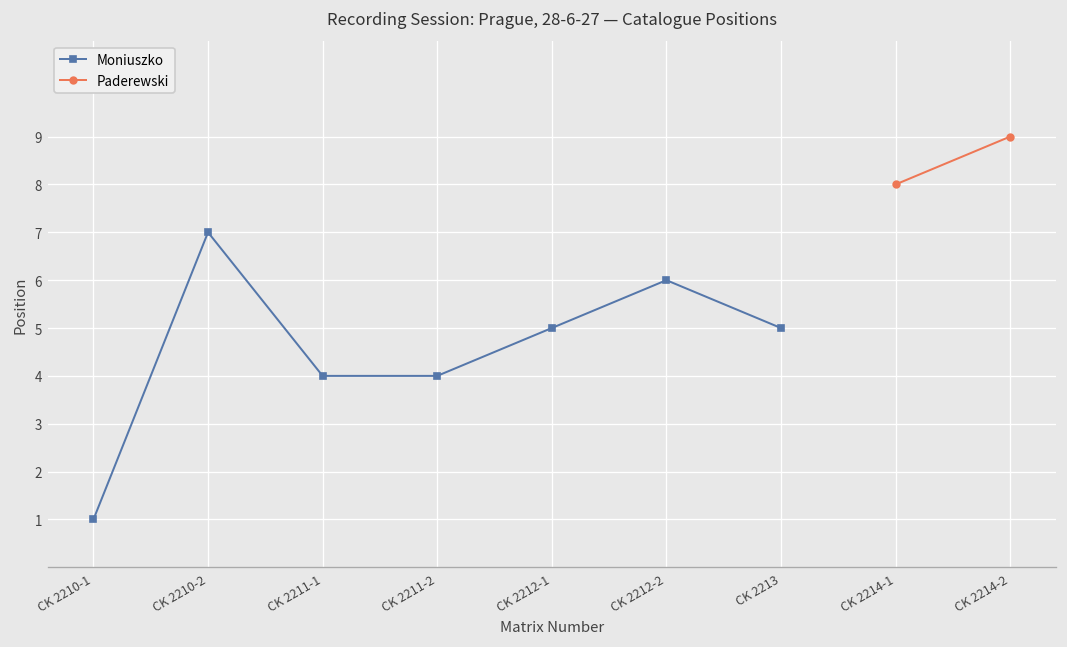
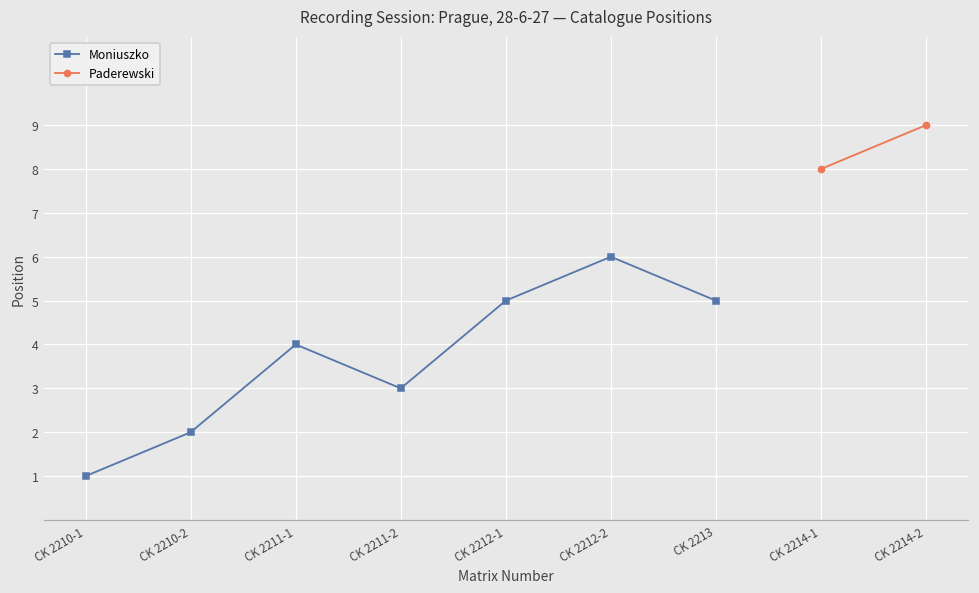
  {
    "Moniuszko": {
      "CK 2210-1": 1,
-     "CK 2210-2": 7,
+     "CK 2210-2": 2,
      "CK 2211-1": 4,
-     "CK 2211-2": 4,
+     "CK 2211-2": 3,
      "CK 2212-1": 5,
      "CK 2212-2": 6,
      "CK 2213": 5
    },
    "Paderewski": {
      "CK 2214-1": 8,
      "CK 2214-2": 9
    }
  }
